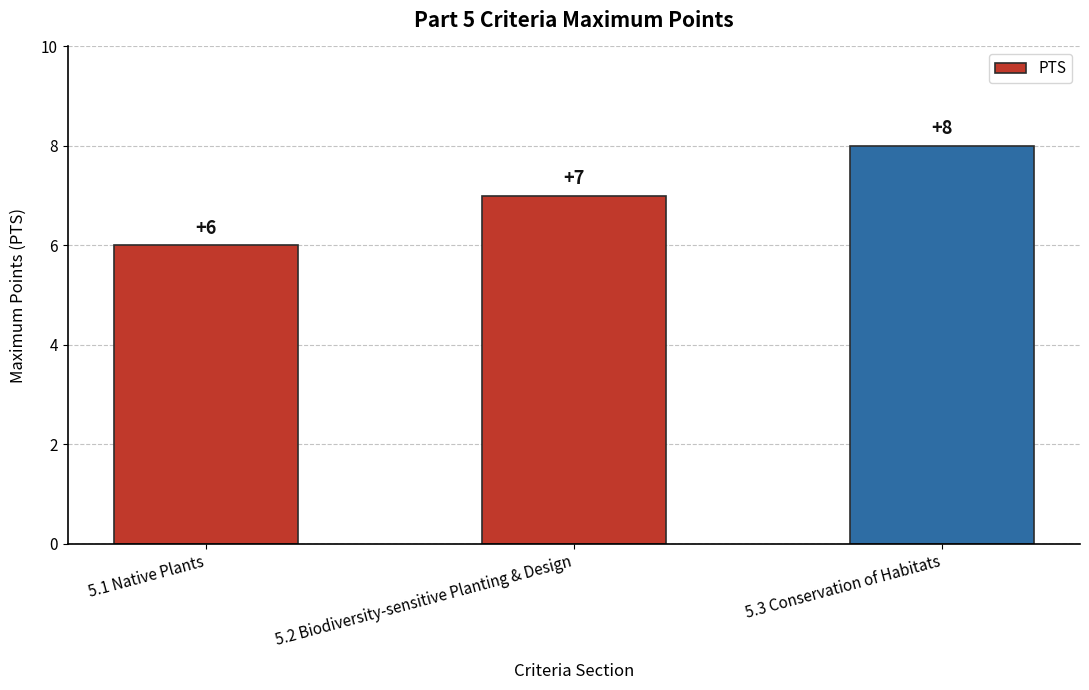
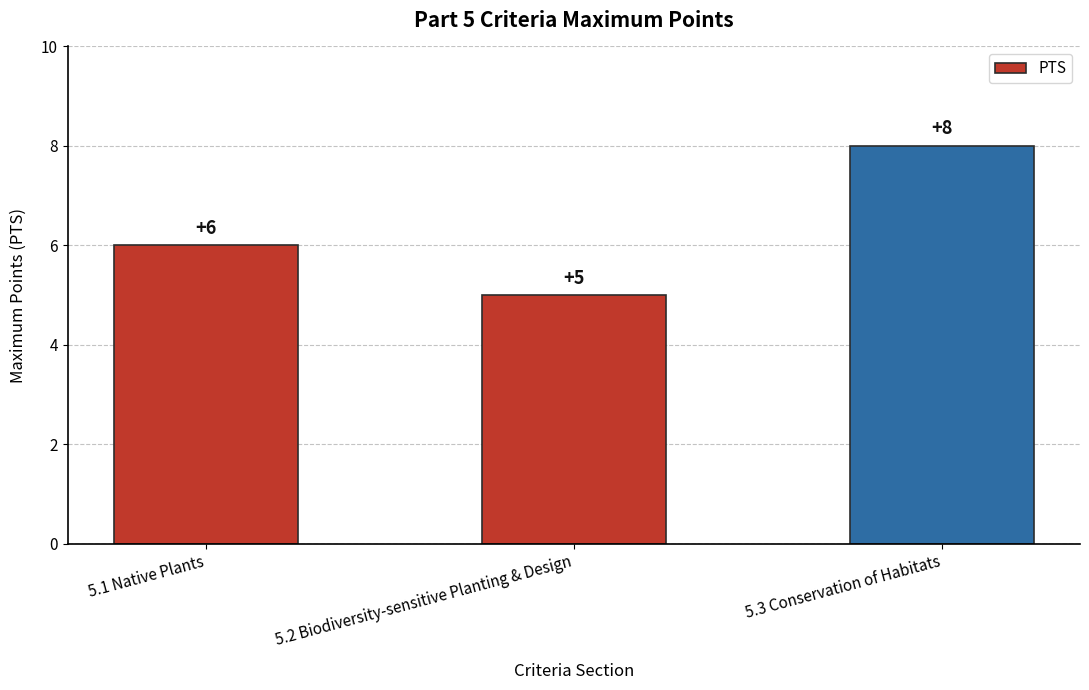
  {
    "5.1 Native Plants": "+6",
-   "5.2 Biodiversity-sensitive Planting & Design": "+7",
+   "5.2 Biodiversity-sensitive Planting & Design": "+5",
    "5.3 Conservation of Habitats": "+8"
  }
